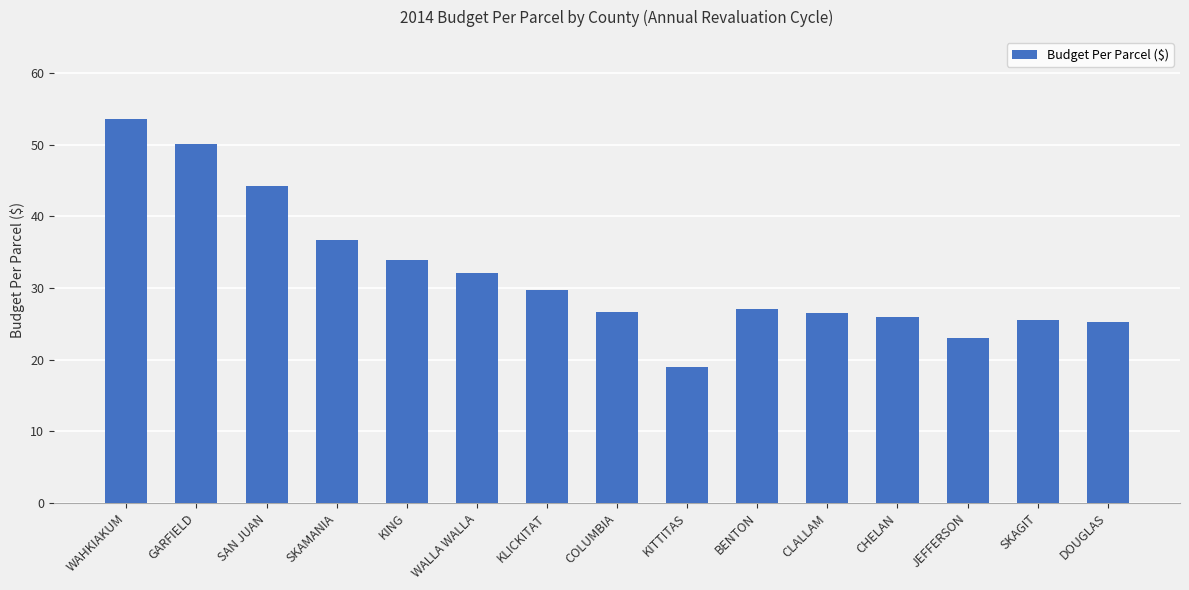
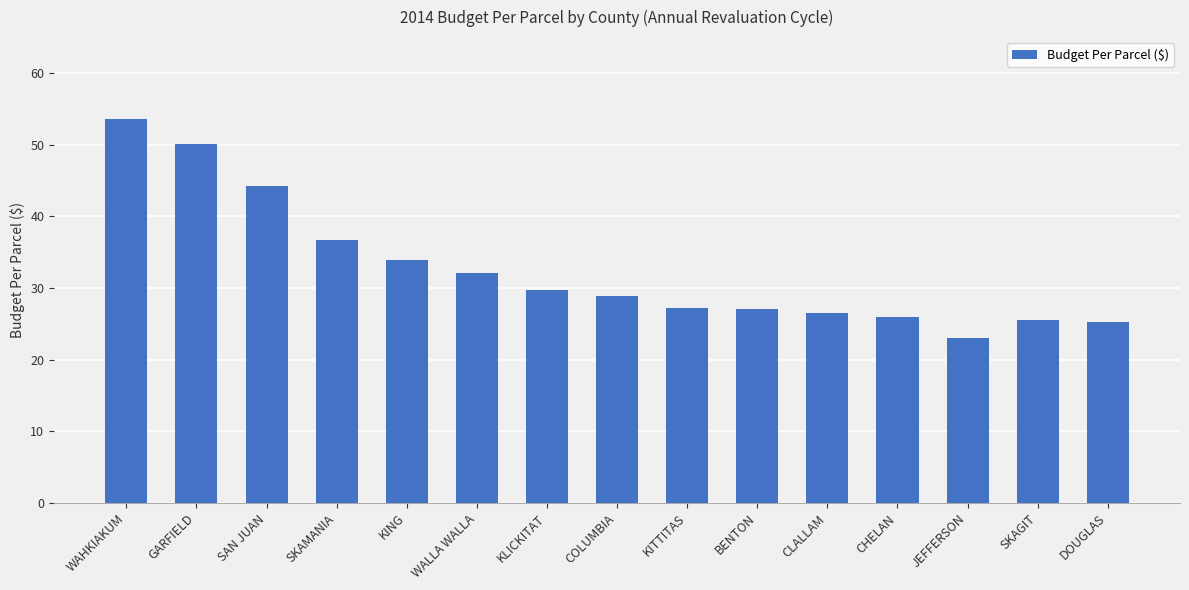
  {
    "WAHKIAKUM": 54,
    "GARFIELD": 50,
    "SAN JUAN": 44,
    "SKAMANIA": 37,
    "KING": 34,
    "WALLA WALLA": 32,
    "KLICKITAT": 30,
-   "COLUMBIA": 27,
-   "KITTITAS": 19,
+   "COLUMBIA": 29,
+   "KITTITAS": 27,
    "BENTON": 27,
    "CLALLAM": 26,
    "CHELAN": 26,
    "JEFFERSON": 23,
    "SKAGIT": 26,
    "DOUGLAS": 25
  }
